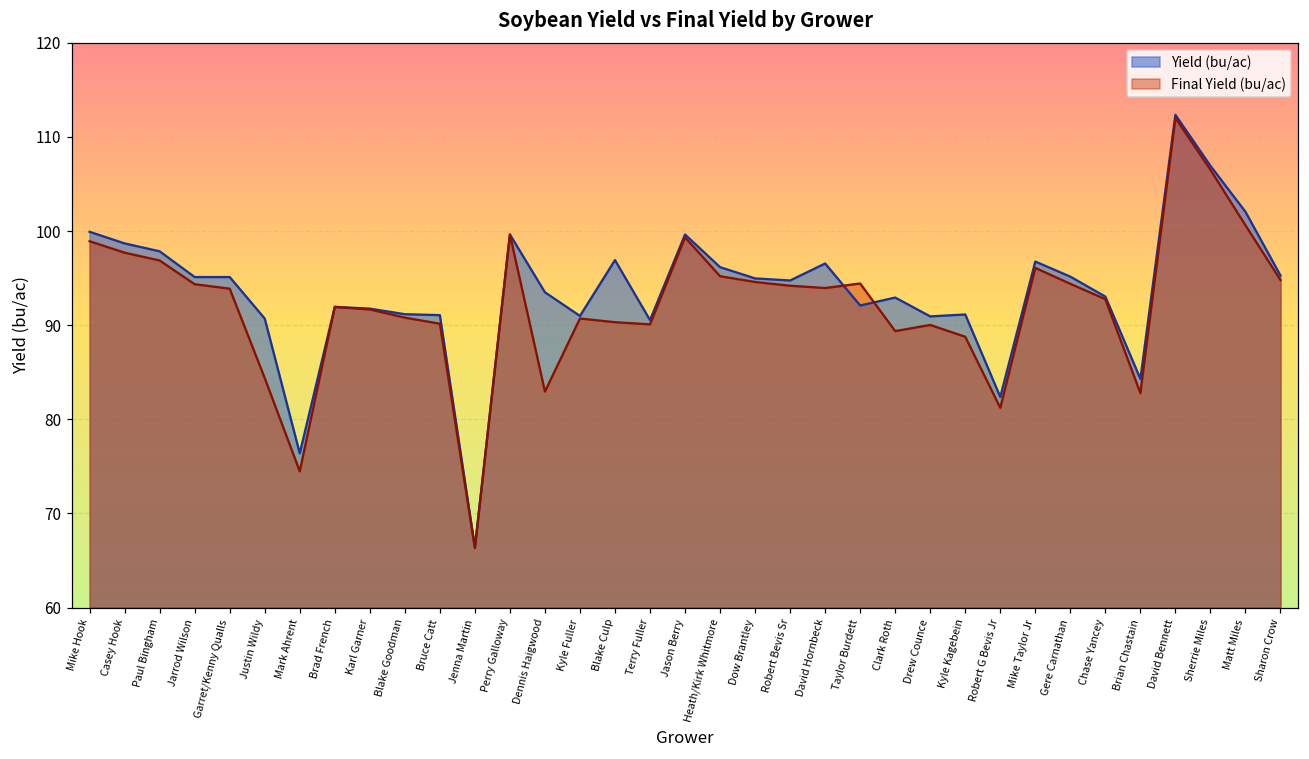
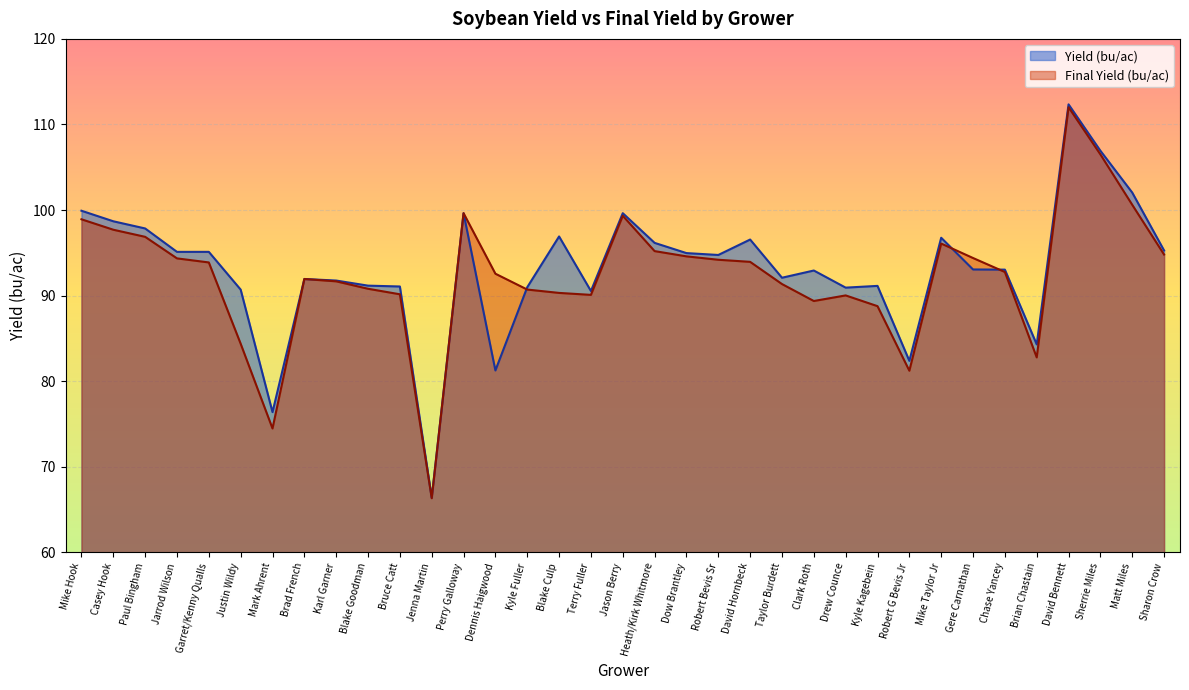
  {
    "Yield (bu/ac)": {
      "Mike Hook": 100,
      "Casey Hook": 99,
      "Paul Bingham": 98,
      "Jarrod Wilson": 95,
      "Garret/Kenny Qualls": 95,
      "Justin Wildy": 91,
      "Mark Ahrent": 76,
      "Blake Goodman": 91,
      "Bruce Catt": 91,
-     "Dennis Haigwood": 93,
+     "Dennis Haigwood": 81,
      "Blake Culp": 97,
      "Terry Fuller": 91,
      "Jason Berry": 100,
      "Heath/Kirk Whitmore": 96,
      "Dow Brantley": 95,
      "Robert Bevis Sr": 95,
      "David Hornbeck": 97,
      "Taylor Burdett": 92,
      "Clark Roth": 93,
      "Drew Counce": 91,
      "Kyle Kagebein": 91,
      "Robert G Bevis Jr": 82,
      "Mike Taylor Jr": 97,
-     "Gere Carnathan": 95,
+     "Gere Carnathan": 93,
      "Brian Chastain": 84,
      "David Bennett": 112,
      "Sherrie Miles": 107,
      "Matt Miles": 102,
      "Sharon Crow": 95
    },
    "Final Yield (bu/ac)": {
      "Mike Hook": 99,
      "Casey Hook": 98,
      "Paul Bingham": 97,
      "Jarrod Wilson": 94,
      "Garret/Kenny Qualls": 94,
      "Justin Wildy": 84,
      "Mark Ahrent": 74,
      "Blake Goodman": 91,
      "Bruce Catt": 90,
-     "Dennis Haigwood": 83,
+     "Dennis Haigwood": 93,
      "Blake Culp": 90,
      "Terry Fuller": 90,
      "Jason Berry": 99,
      "Heath/Kirk Whitmore": 95,
      "Dow Brantley": 95,
      "Robert Bevis Sr": 94,
      "David Hornbeck": 94,
-     "Taylor Burdett": 94,
+     "Taylor Burdett": 91,
      "Clark Roth": 89,
      "Drew Counce": 90,
      "Kyle Kagebein": 89,
      "Robert G Bevis Jr": 81,
      "Mike Taylor Jr": 96,
      "Gere Carnathan": 94,
      "Brian Chastain": 83,
      "David Bennett": 112,
      "Sherrie Miles": 106,
      "Matt Miles": 101,
      "Sharon Crow": 95
    }
  }
